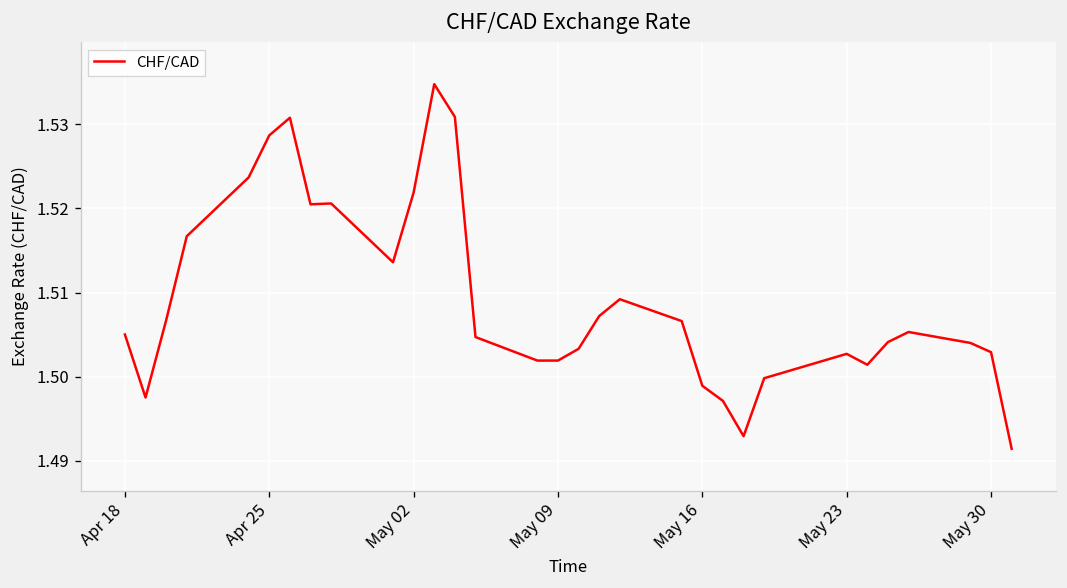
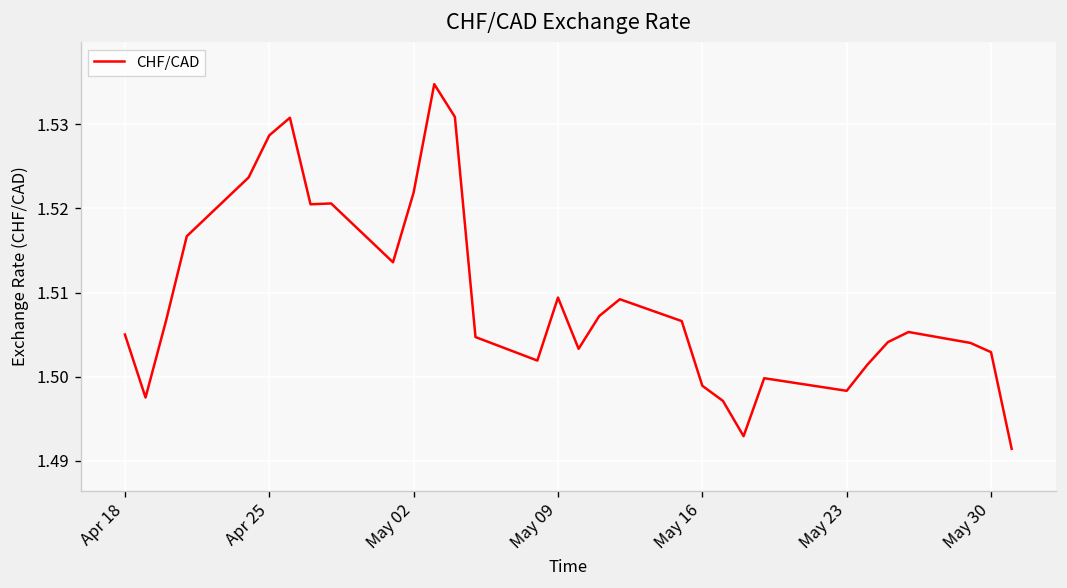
  {
    "Apr 18": 1.505,
    "Apr 25": 1.529,
    "May 02": 1.522,
-   "May 09": 1.502,
+   "May 09": 1.509,
    "May 16": 1.499,
-   "May 23": 1.503,
+   "May 23": 1.498,
    "May 30": 1.503
  }
